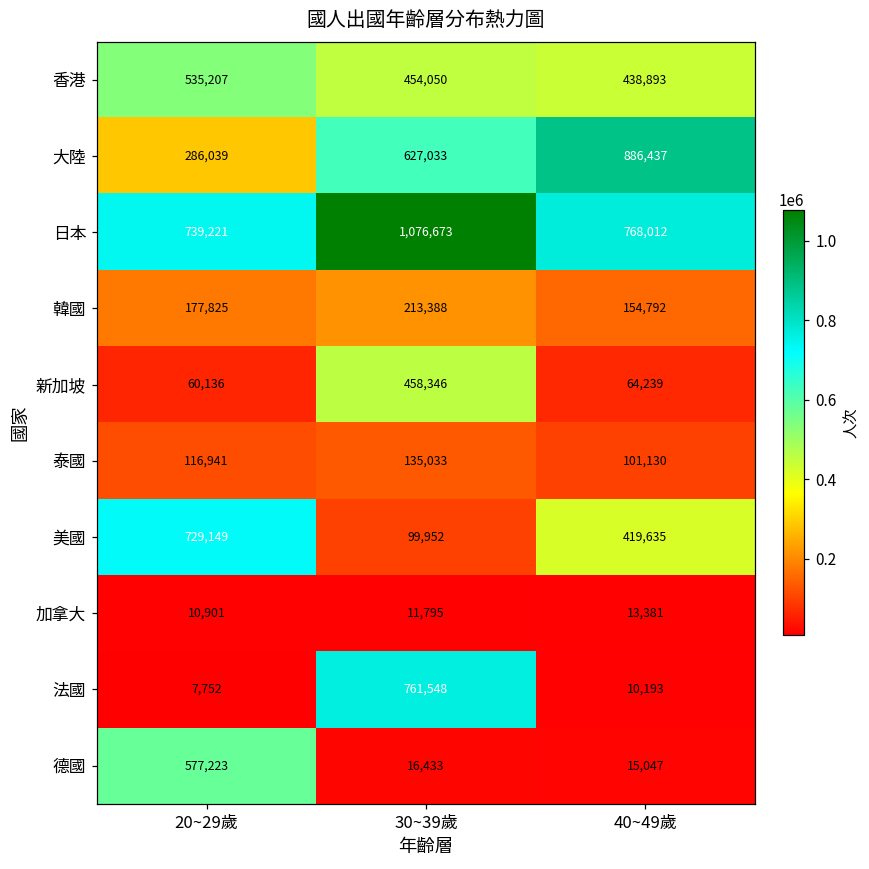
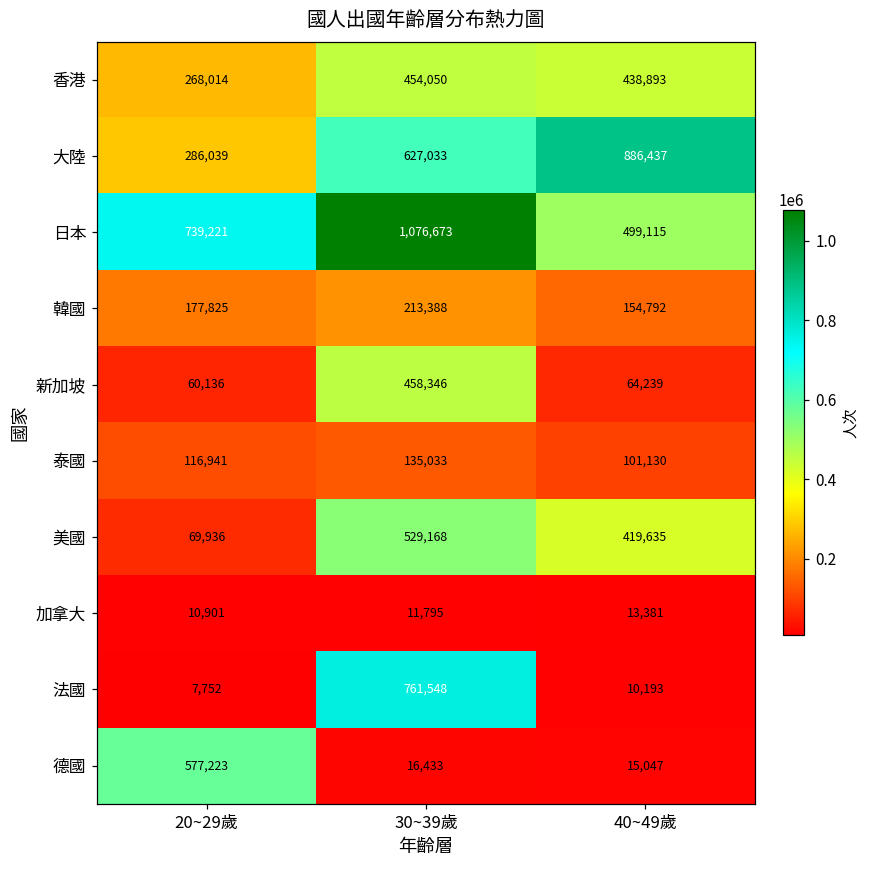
  {
    "香港": {
-     "20~29歲": "535,207",
+     "20~29歲": "268,014",
      "30~39歲": "454,050",
      "40~49歲": "438,893"
    },
    "大陸": {
      "20~29歲": "286,039",
      "30~39歲": "627,033",
      "40~49歲": "886,437"
    },
    "日本": {
      "20~29歲": "739,221",
      "30~39歲": "1,076,673",
-     "40~49歲": "768,012"
+     "40~49歲": "499,115"
    },
    "韓國": {
      "20~29歲": "177,825",
      "30~39歲": "213,388",
      "40~49歲": "154,792"
    },
    "新加坡": {
      "20~29歲": "60,136",
      "30~39歲": "458,346",
      "40~49歲": "64,239"
    },
    "泰國": {
      "20~29歲": "116,941",
      "30~39歲": "135,033",
      "40~49歲": "101,130"
    },
    "美國": {
-     "20~29歲": "729,149",
-     "30~39歲": "99,952",
+     "20~29歲": "69,936",
+     "30~39歲": "529,168",
      "40~49歲": "419,635"
    },
    "加拿大": {
      "20~29歲": "10,901",
      "30~39歲": "11,795",
      "40~49歲": "13,381"
    },
    "法國": {
      "20~29歲": "7,752",
      "30~39歲": "761,548",
      "40~49歲": "10,193"
    },
    "德國": {
      "20~29歲": "577,223",
      "30~39歲": "16,433",
      "40~49歲": "15,047"
    }
  }
